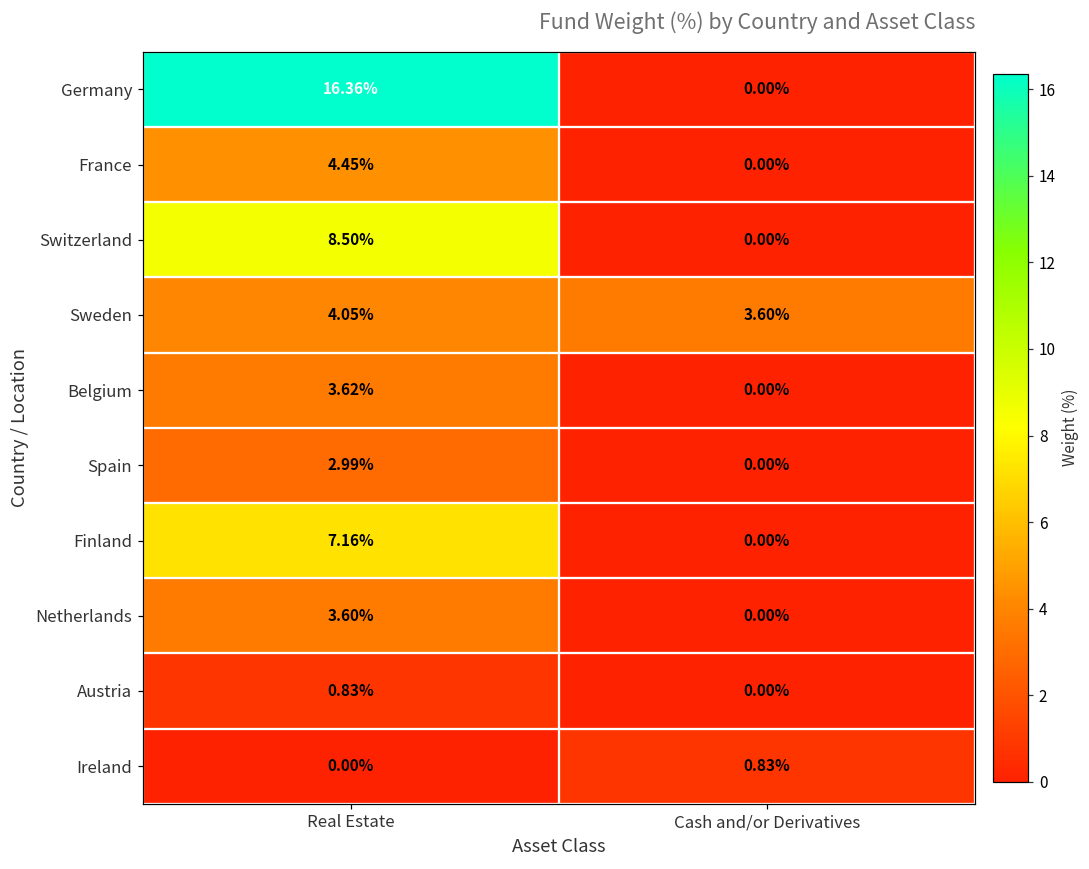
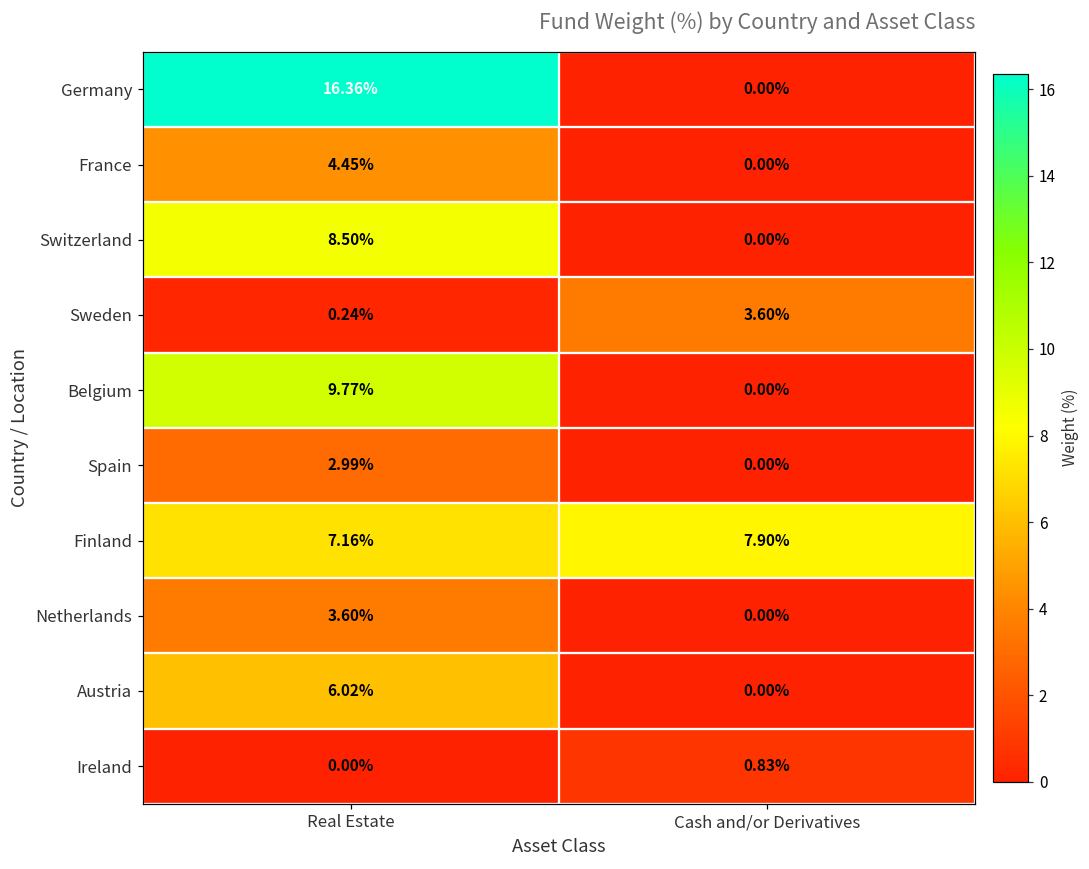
  {
    "Germany": {
      "Real Estate": "16.36%",
      "Cash and/or Derivatives": "0.00%"
    },
    "France": {
      "Real Estate": "4.45%",
      "Cash and/or Derivatives": "0.00%"
    },
    "Switzerland": {
      "Real Estate": "8.50%",
      "Cash and/or Derivatives": "0.00%"
    },
    "Sweden": {
-     "Real Estate": "4.05%",
+     "Real Estate": "0.24%",
      "Cash and/or Derivatives": "3.60%"
    },
    "Belgium": {
-     "Real Estate": "3.62%",
+     "Real Estate": "9.77%",
      "Cash and/or Derivatives": "0.00%"
    },
    "Spain": {
      "Real Estate": "2.99%",
      "Cash and/or Derivatives": "0.00%"
    },
    "Finland": {
      "Real Estate": "7.16%",
-     "Cash and/or Derivatives": "0.00%"
+     "Cash and/or Derivatives": "7.90%"
    },
    "Netherlands": {
      "Real Estate": "3.60%",
      "Cash and/or Derivatives": "0.00%"
    },
    "Austria": {
-     "Real Estate": "0.83%",
+     "Real Estate": "6.02%",
      "Cash and/or Derivatives": "0.00%"
    },
    "Ireland": {
      "Real Estate": "0.00%",
      "Cash and/or Derivatives": "0.83%"
    }
  }
